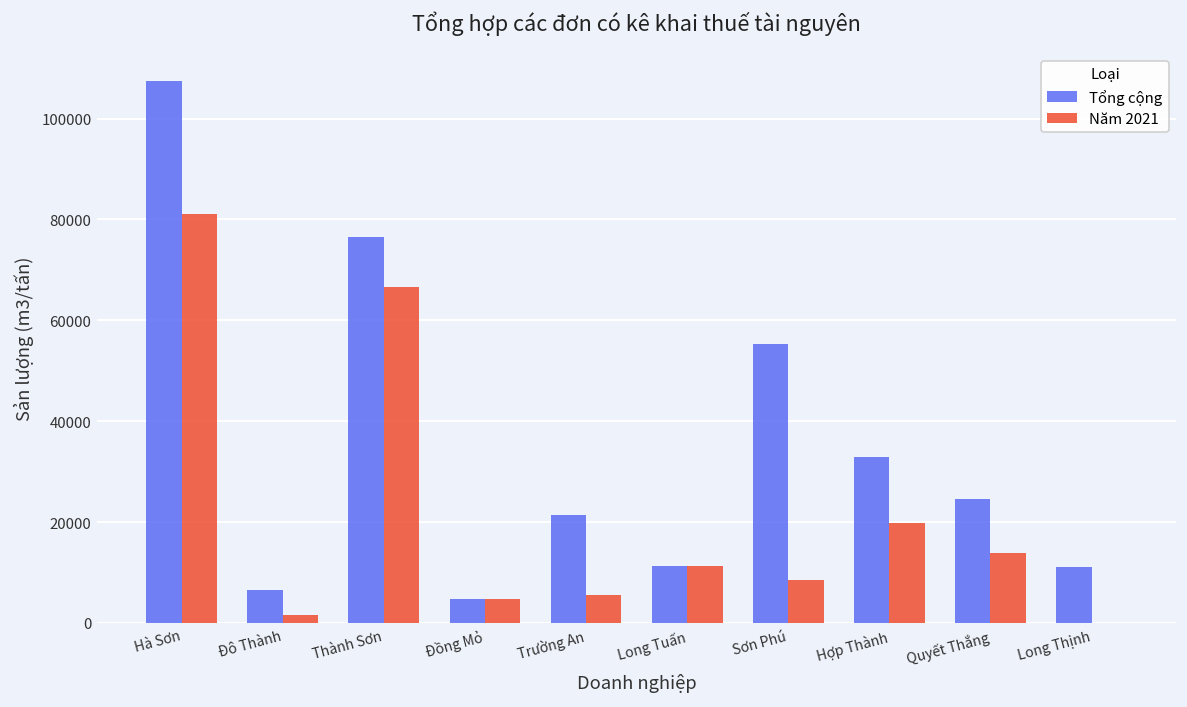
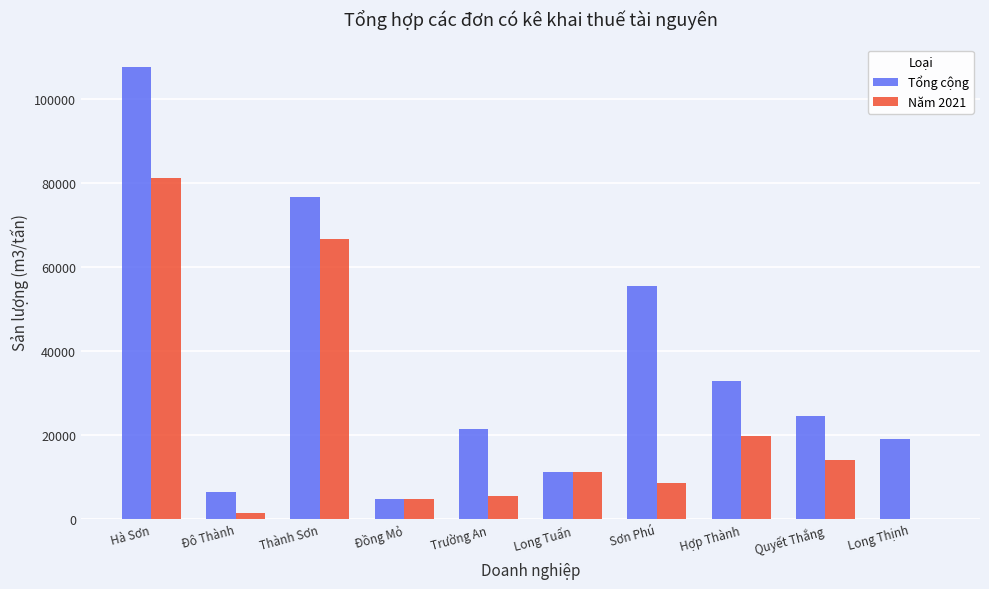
  {
    "Tổng cộng": {
      "Hà Sơn": 108000,
      "Đô Thành": 6000,
      "Thành Sơn": 77000,
      "Đồng Mỏ": 5000,
      "Trường An": 21000,
      "Long Tuấn": 11000,
      "Sơn Phú": 55000,
      "Hợp Thành": 33000,
      "Quyết Thắng": 25000,
-     "Long Thịnh": 11000
+     "Long Thịnh": 19000
    },
    "Năm 2021": {
      "Hà Sơn": 81000,
      "Đô Thành": 1000,
      "Thành Sơn": 67000,
      "Đồng Mỏ": 5000,
      "Trường An": 6000,
      "Long Tuấn": 11000,
      "Sơn Phú": 9000,
      "Hợp Thành": 20000,
      "Quyết Thắng": 14000,
      "Long Thịnh": 0
    }
  }
